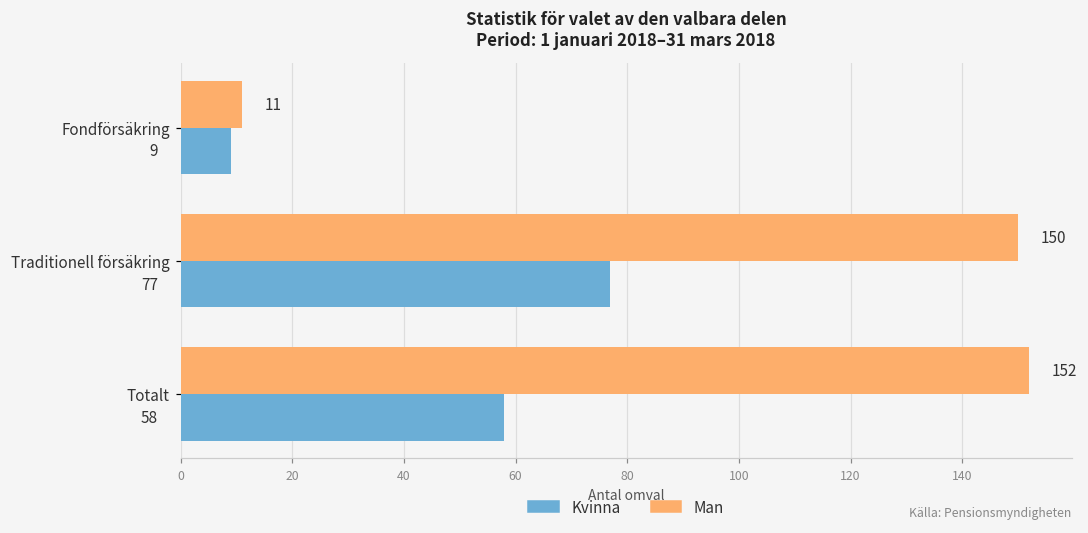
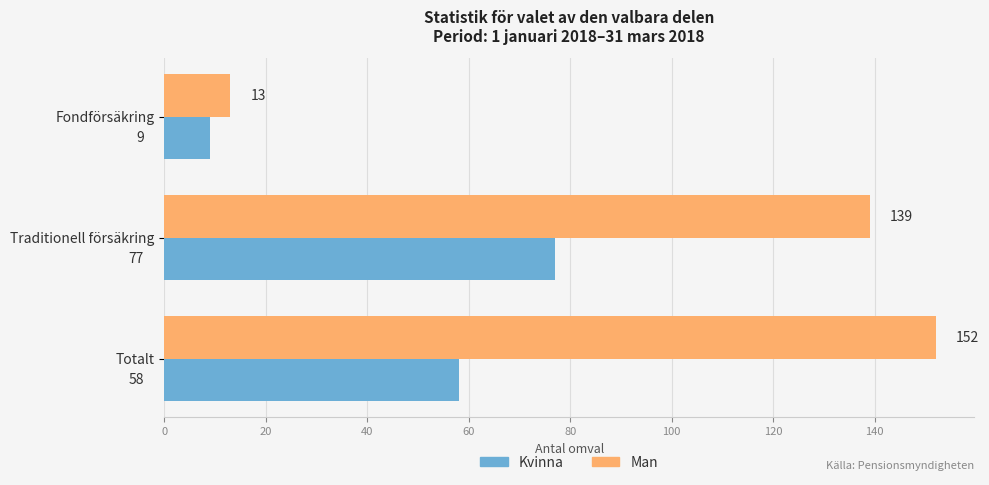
  {
    "Kvinna": {
      "Fondförsäkring": 9,
      "Traditionell försäkring": 77,
      "Totalt": 58
    },
    "Man": {
-     "Fondförsäkring": 11,
-     "Traditionell försäkring": 150,
+     "Fondförsäkring": 13,
+     "Traditionell försäkring": 139,
      "Totalt": 152
    }
  }
